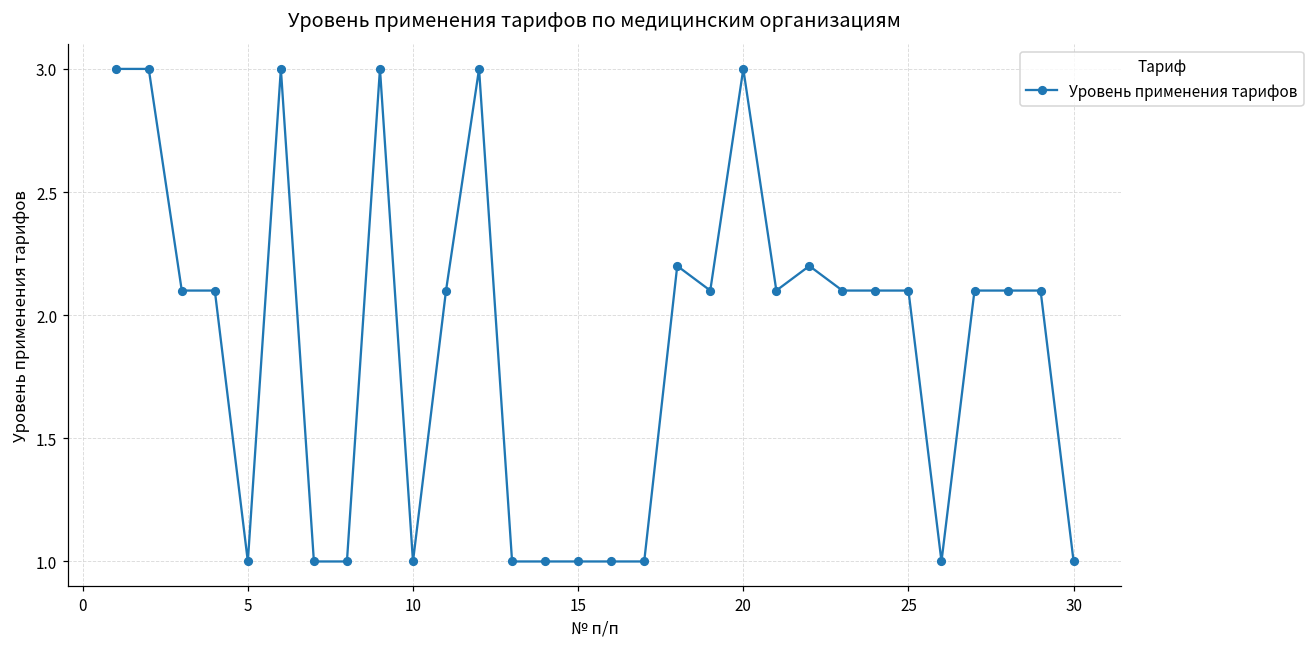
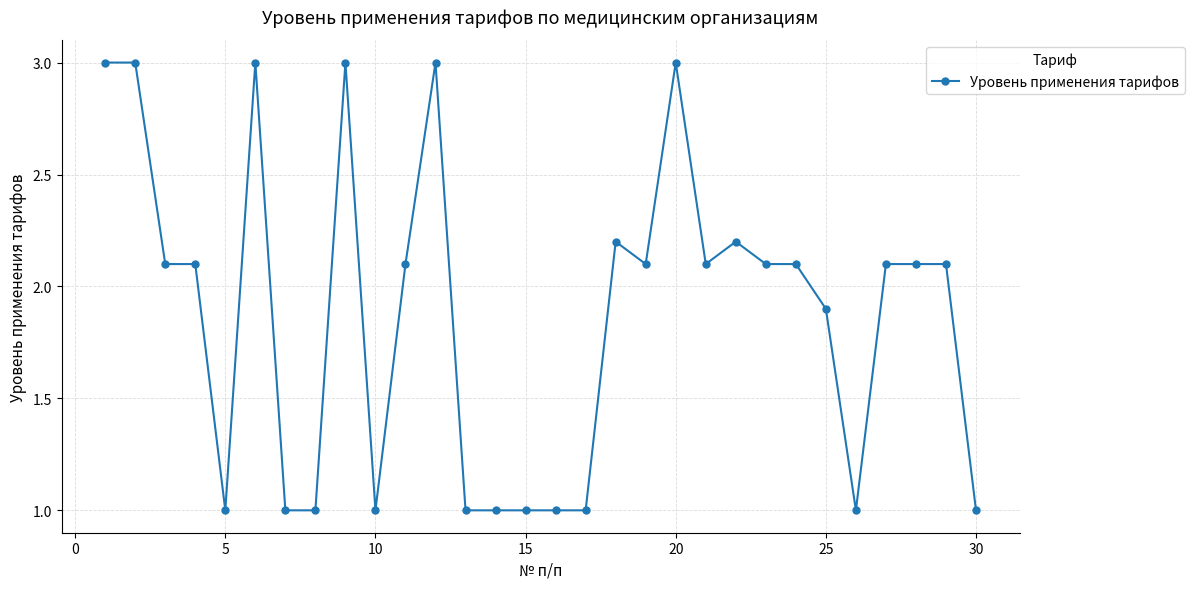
  {
    "5": 1.0,
    "10": 1.0,
    "15": 1.0,
    "20": 3.0,
-   "25": 2.1,
+   "25": 1.9,
    "30": 1.0
  }
